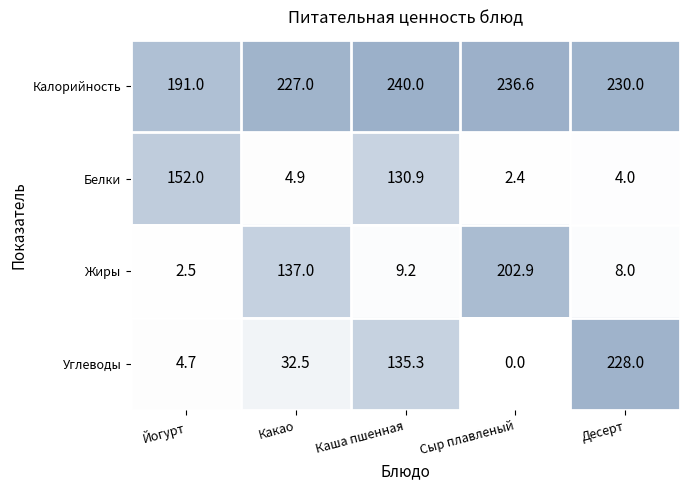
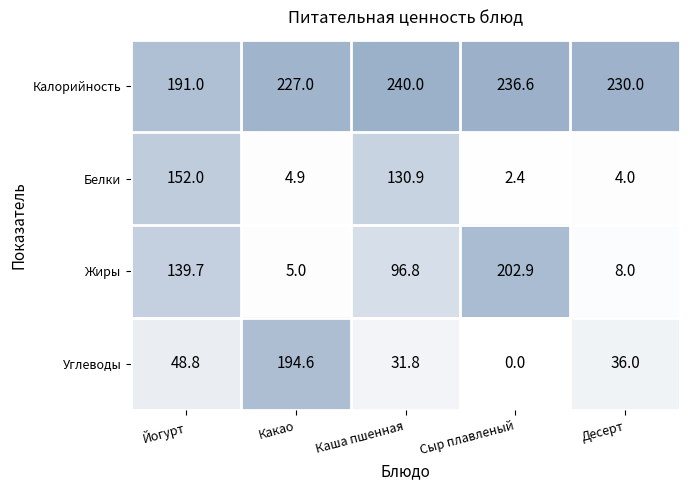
  {
    "Калорийность": {
      "Йогурт": 191.0,
      "Какао": 227.0,
      "Каша пшенная": 240.0,
      "Сыр плавленый": 236.6,
      "Десерт": 230.0
    },
    "Белки": {
      "Йогурт": 152.0,
      "Какао": 4.9,
      "Каша пшенная": 130.9,
      "Сыр плавленый": 2.4,
      "Десерт": 4.0
    },
    "Жиры": {
-     "Йогурт": 2.5,
-     "Какао": 137.0,
-     "Каша пшенная": 9.2,
+     "Йогурт": 139.7,
+     "Какао": 5.0,
+     "Каша пшенная": 96.8,
      "Сыр плавленый": 202.9,
      "Десерт": 8.0
    },
    "Углеводы": {
-     "Йогурт": 4.7,
-     "Какао": 32.5,
-     "Каша пшенная": 135.3,
+     "Йогурт": 48.8,
+     "Какао": 194.6,
+     "Каша пшенная": 31.8,
      "Сыр плавленый": 0.0,
-     "Десерт": 228.0
+     "Десерт": 36.0
    }
  }
